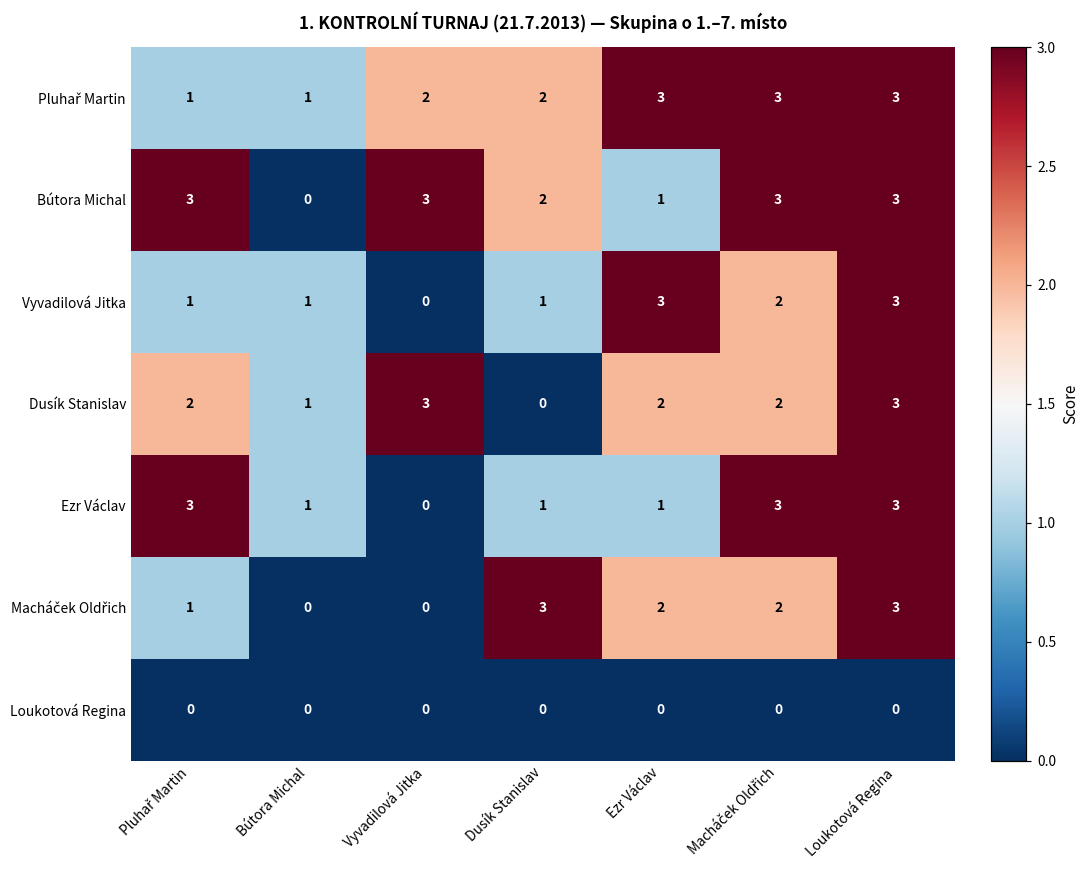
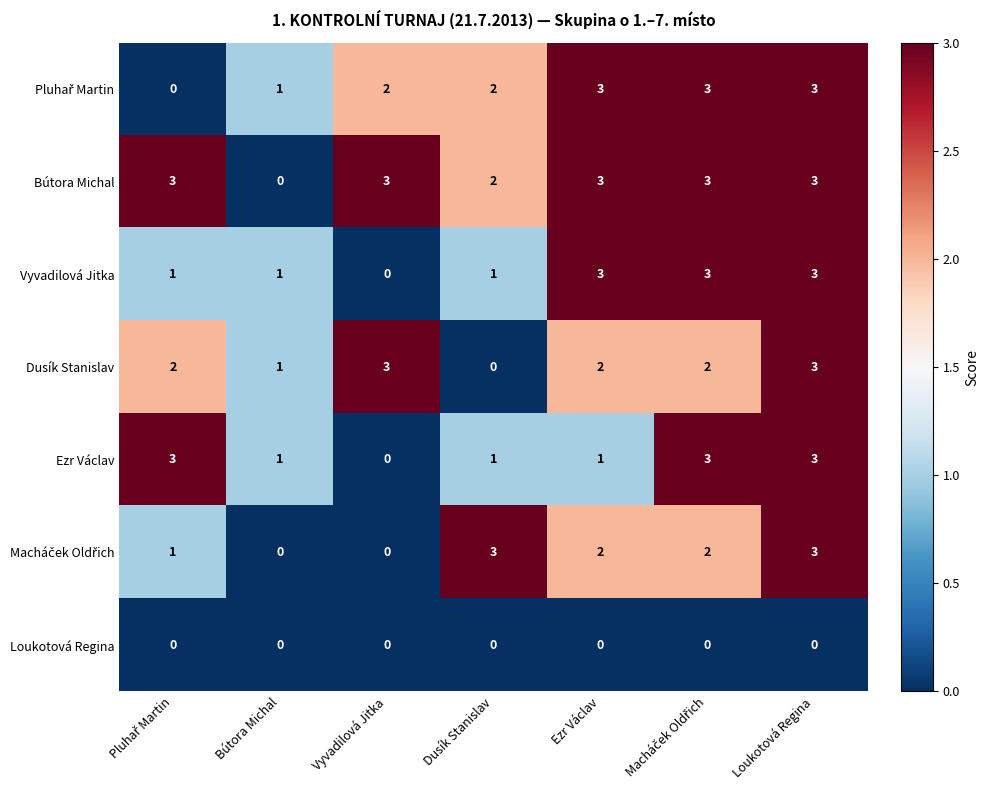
  {
    "Pluhař Martin": {
-     "Pluhař Martin": 1,
+     "Pluhař Martin": 0,
      "Bútora Michal": 1,
      "Vyvadilová Jitka": 2,
      "Dusík Stanislav": 2,
      "Ezr Václav": 3,
      "Macháček Oldřich": 3,
      "Loukotová Regina": 3
    },
    "Bútora Michal": {
      "Pluhař Martin": 3,
      "Bútora Michal": 0,
      "Vyvadilová Jitka": 3,
      "Dusík Stanislav": 2,
-     "Ezr Václav": 1,
+     "Ezr Václav": 3,
      "Macháček Oldřich": 3,
      "Loukotová Regina": 3
    },
    "Vyvadilová Jitka": {
      "Pluhař Martin": 1,
      "Bútora Michal": 1,
      "Vyvadilová Jitka": 0,
      "Dusík Stanislav": 1,
      "Ezr Václav": 3,
-     "Macháček Oldřich": 2,
+     "Macháček Oldřich": 3,
      "Loukotová Regina": 3
    },
    "Dusík Stanislav": {
      "Pluhař Martin": 2,
      "Bútora Michal": 1,
      "Vyvadilová Jitka": 3,
      "Dusík Stanislav": 0,
      "Ezr Václav": 2,
      "Macháček Oldřich": 2,
      "Loukotová Regina": 3
    },
    "Ezr Václav": {
      "Pluhař Martin": 3,
      "Bútora Michal": 1,
      "Vyvadilová Jitka": 0,
      "Dusík Stanislav": 1,
      "Ezr Václav": 1,
      "Macháček Oldřich": 3,
      "Loukotová Regina": 3
    },
    "Macháček Oldřich": {
      "Pluhař Martin": 1,
      "Bútora Michal": 0,
      "Vyvadilová Jitka": 0,
      "Dusík Stanislav": 3,
      "Ezr Václav": 2,
      "Macháček Oldřich": 2,
      "Loukotová Regina": 3
    },
    "Loukotová Regina": {
      "Pluhař Martin": 0,
      "Bútora Michal": 0,
      "Vyvadilová Jitka": 0,
      "Dusík Stanislav": 0,
      "Ezr Václav": 0,
      "Macháček Oldřich": 0,
      "Loukotová Regina": 0
    }
  }
